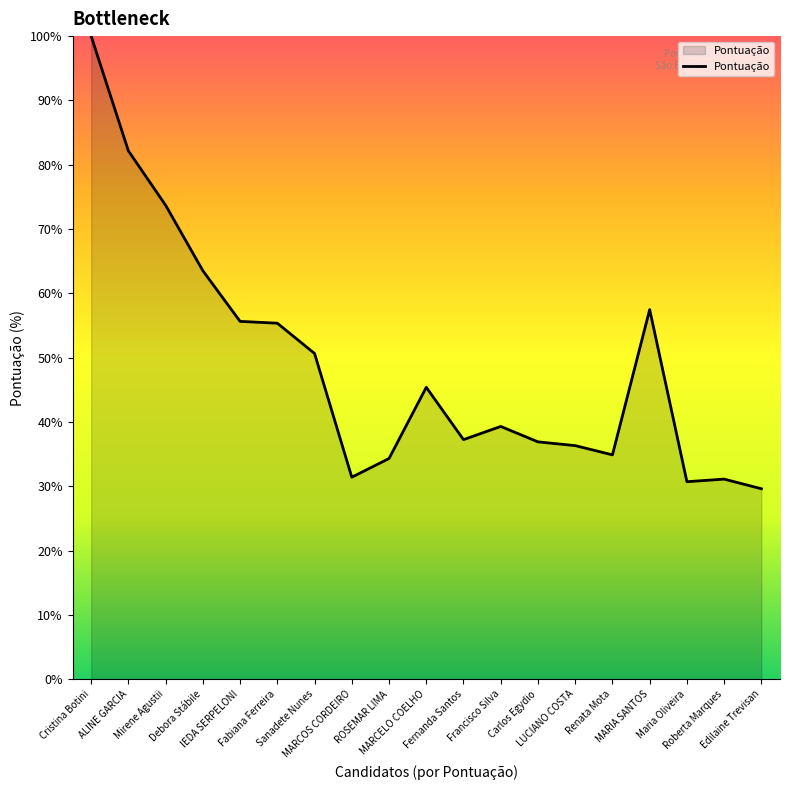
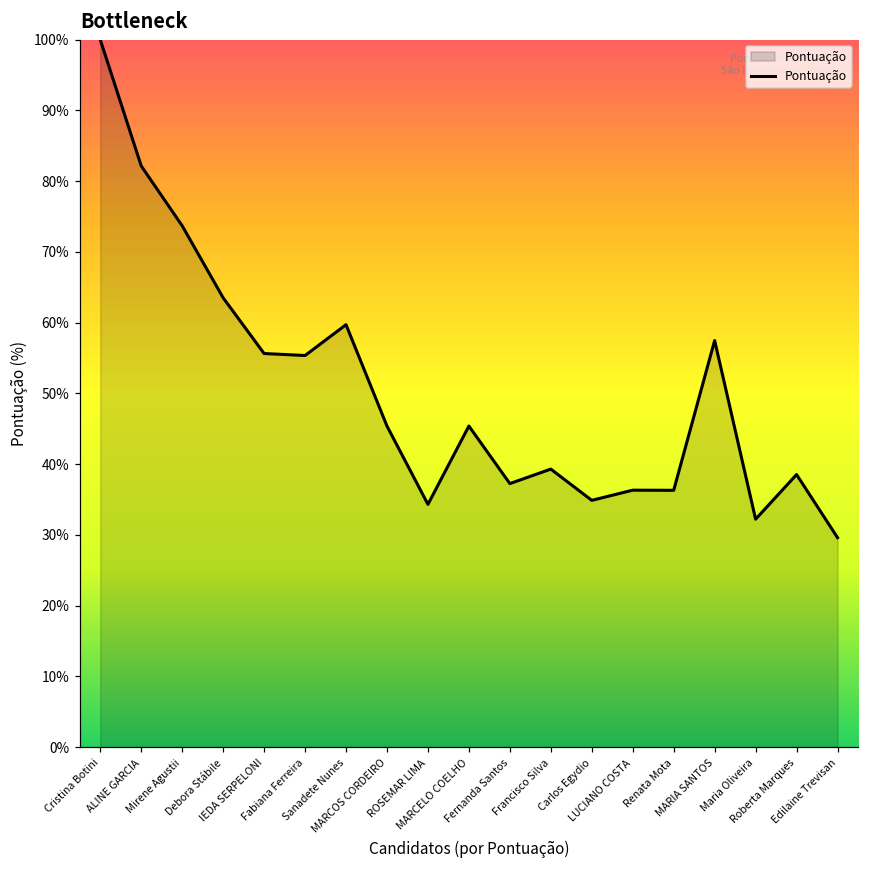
  {
    "Cristina Botini": "100%",
    "ALINE GARCIA": "82%",
    "Mirene Agustii": "74%",
    "Debora Stábile": "64%",
    "IEDA SERPELONI": "56%",
    "Fabiana Ferreira": "55%",
-   "Sanadete Nunes": "51%",
-   "MARCOS CORDEIRO": "31%",
+   "Sanadete Nunes": "60%",
+   "MARCOS CORDEIRO": "45%",
    "ROSEMAR LIMA": "34%",
    "MARCELO COELHO": "45%",
    "Fernanda Santos": "37%",
    "Francisco Silva": "39%",
-   "Carlos Egydio": "37%",
+   "Carlos Egydio": "35%",
    "LUCIANO COSTA": "36%",
-   "Renata Mota": "35%",
+   "Renata Mota": "36%",
    "MARIA SANTOS": "57%",
-   "Maria Oliveira": "31%",
-   "Roberta Marques": "31%",
+   "Maria Oliveira": "32%",
+   "Roberta Marques": "39%",
    "Edilaine Trevisan": "30%"
  }
